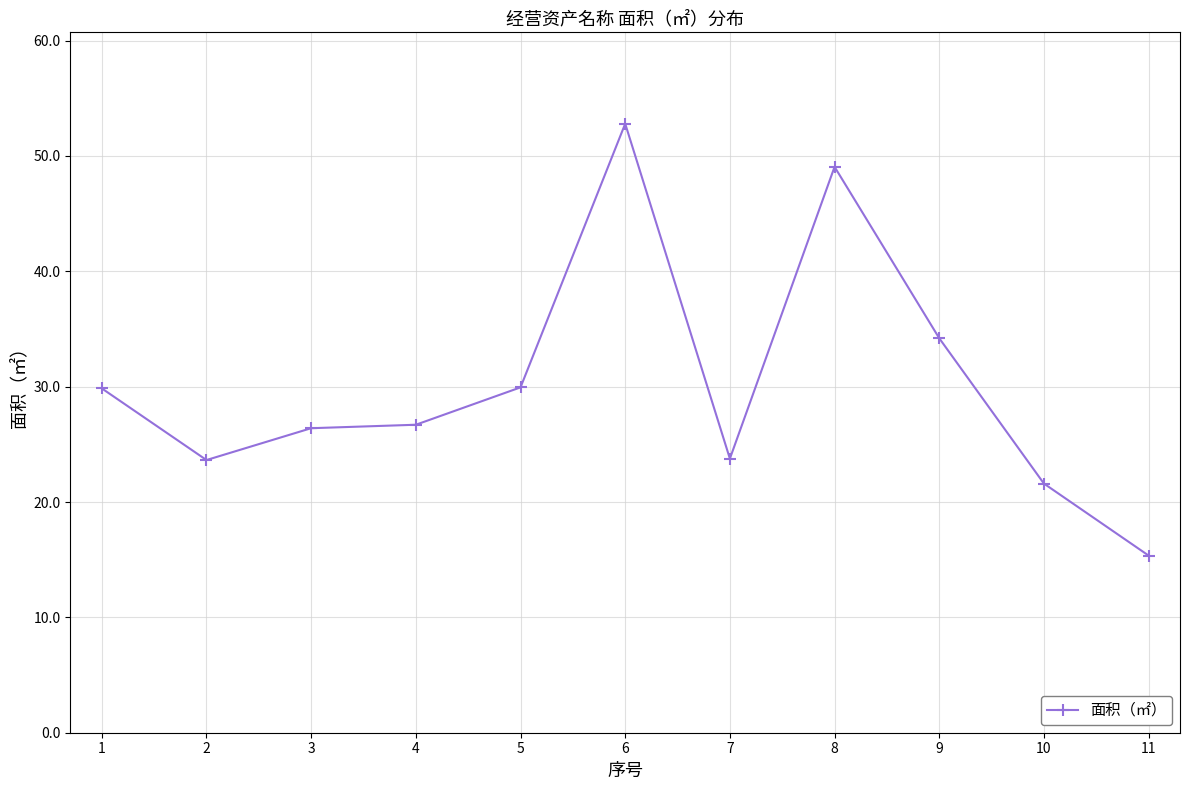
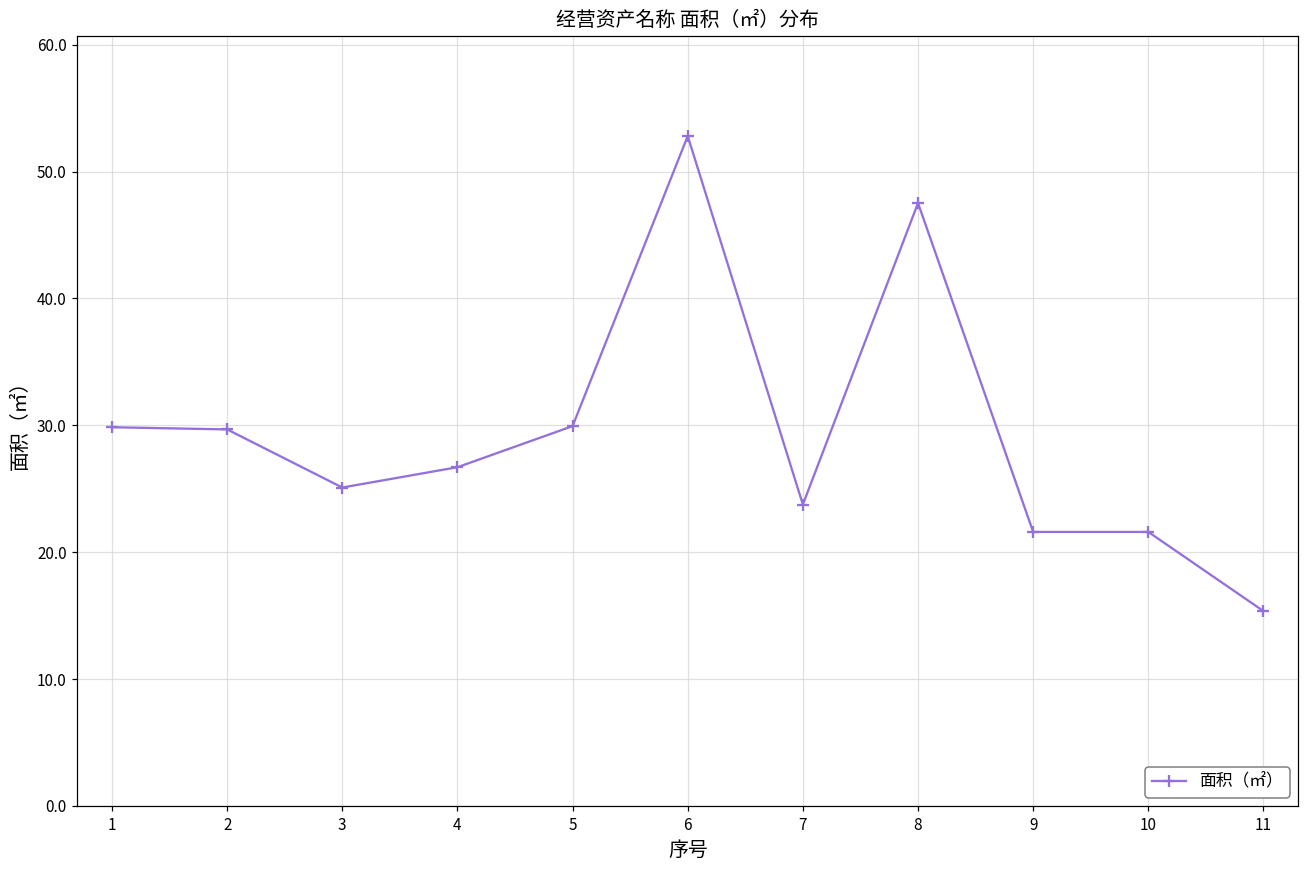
  {
    "1": 29.9,
-   "2": 23.6,
-   "3": 26.4,
+   "2": 29.7,
+   "3": 25.1,
    "4": 26.7,
    "5": 29.9,
    "6": 52.8,
    "7": 23.8,
-   "8": 49.1,
-   "9": 34.2,
+   "8": 47.5,
+   "9": 21.6,
    "10": 21.6,
    "11": 15.4
  }
